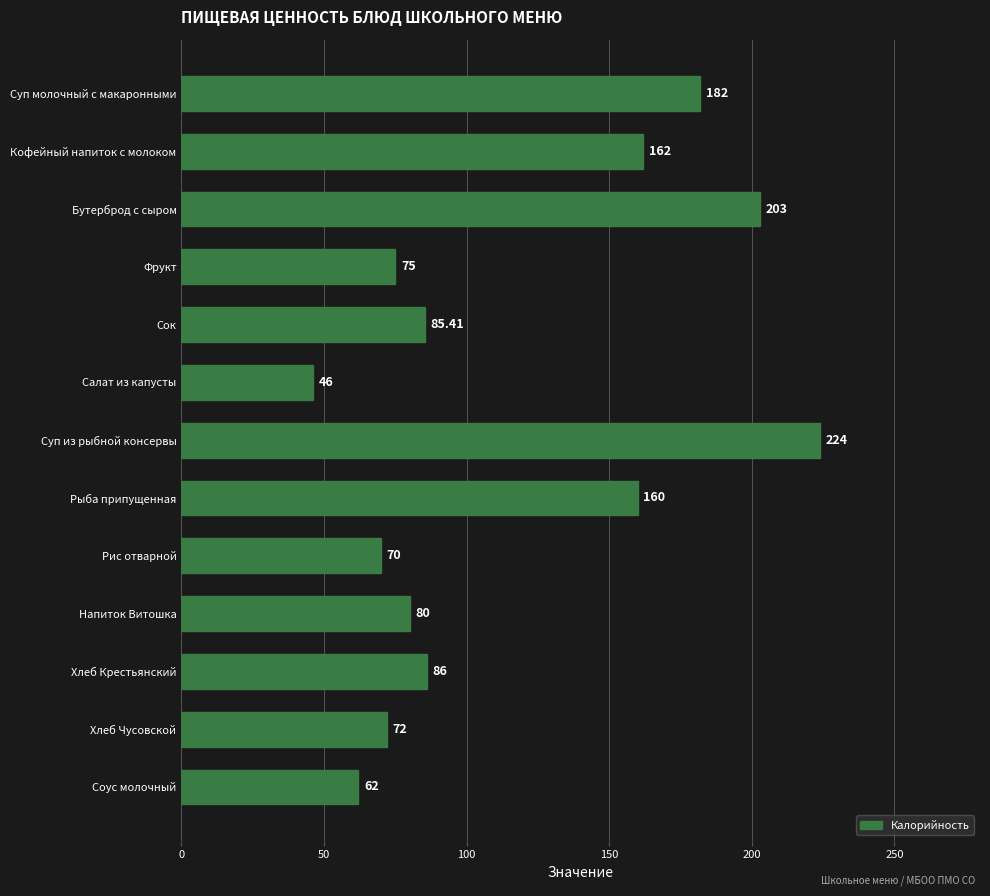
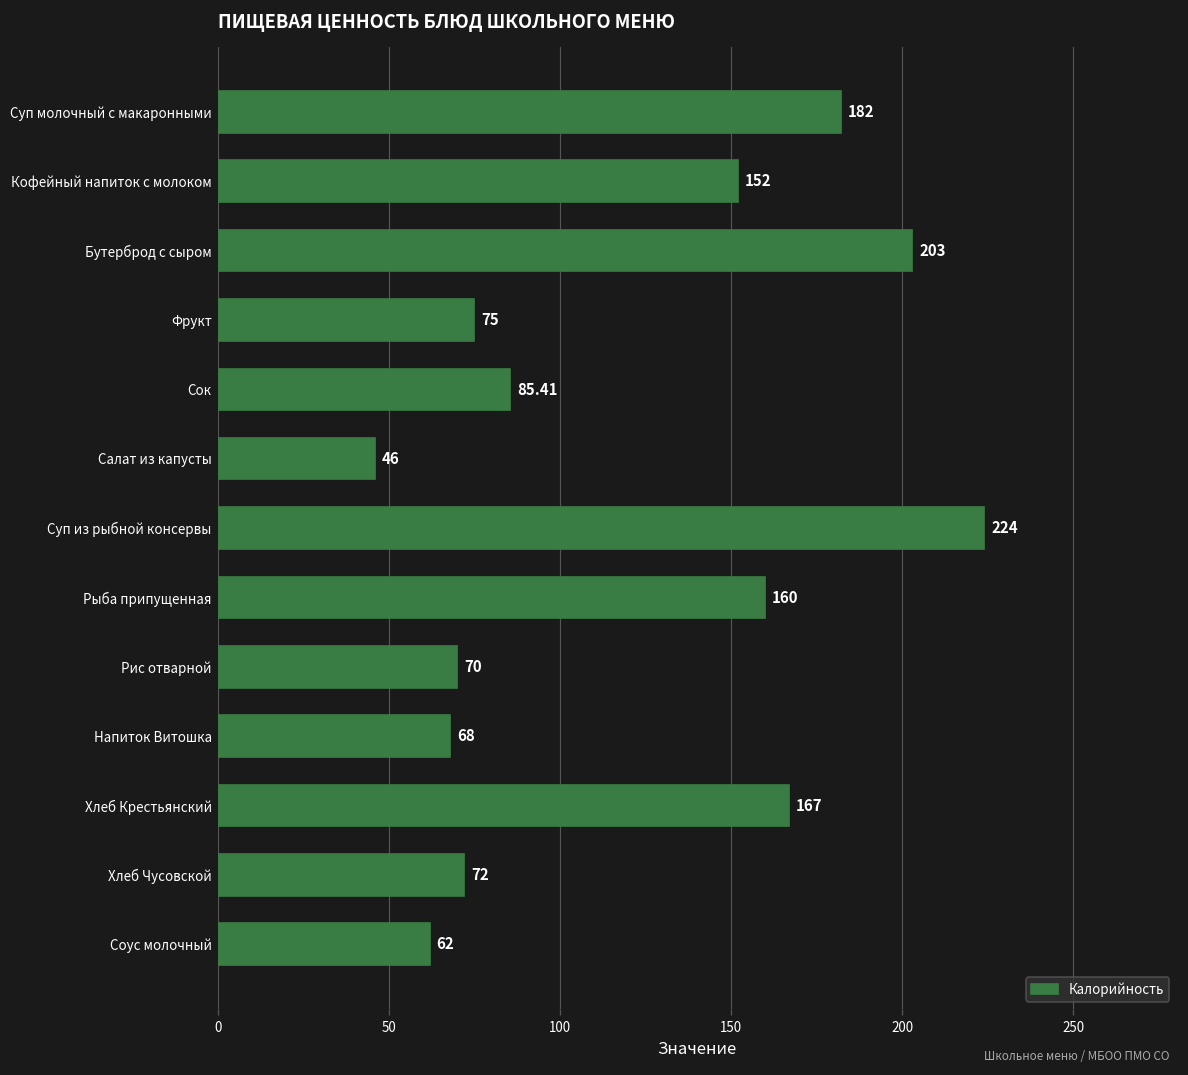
  {
    "Суп молочный с макаронными": 182,
-   "Кофейный напиток с молоком": 162,
+   "Кофейный напиток с молоком": 152,
    "Бутерброд с сыром": 203,
    "Фрукт": 75,
    "Сок": 85.41,
    "Салат из капусты": 46,
    "Суп из рыбной консервы": 224,
    "Рыба припущенная": 160,
    "Рис отварной": 70,
-   "Напиток Витошка": 80,
-   "Хлеб Крестьянский": 86,
+   "Напиток Витошка": 68,
+   "Хлеб Крестьянский": 167,
    "Хлеб Чусовской": 72,
    "Соус молочный": 62
  }
